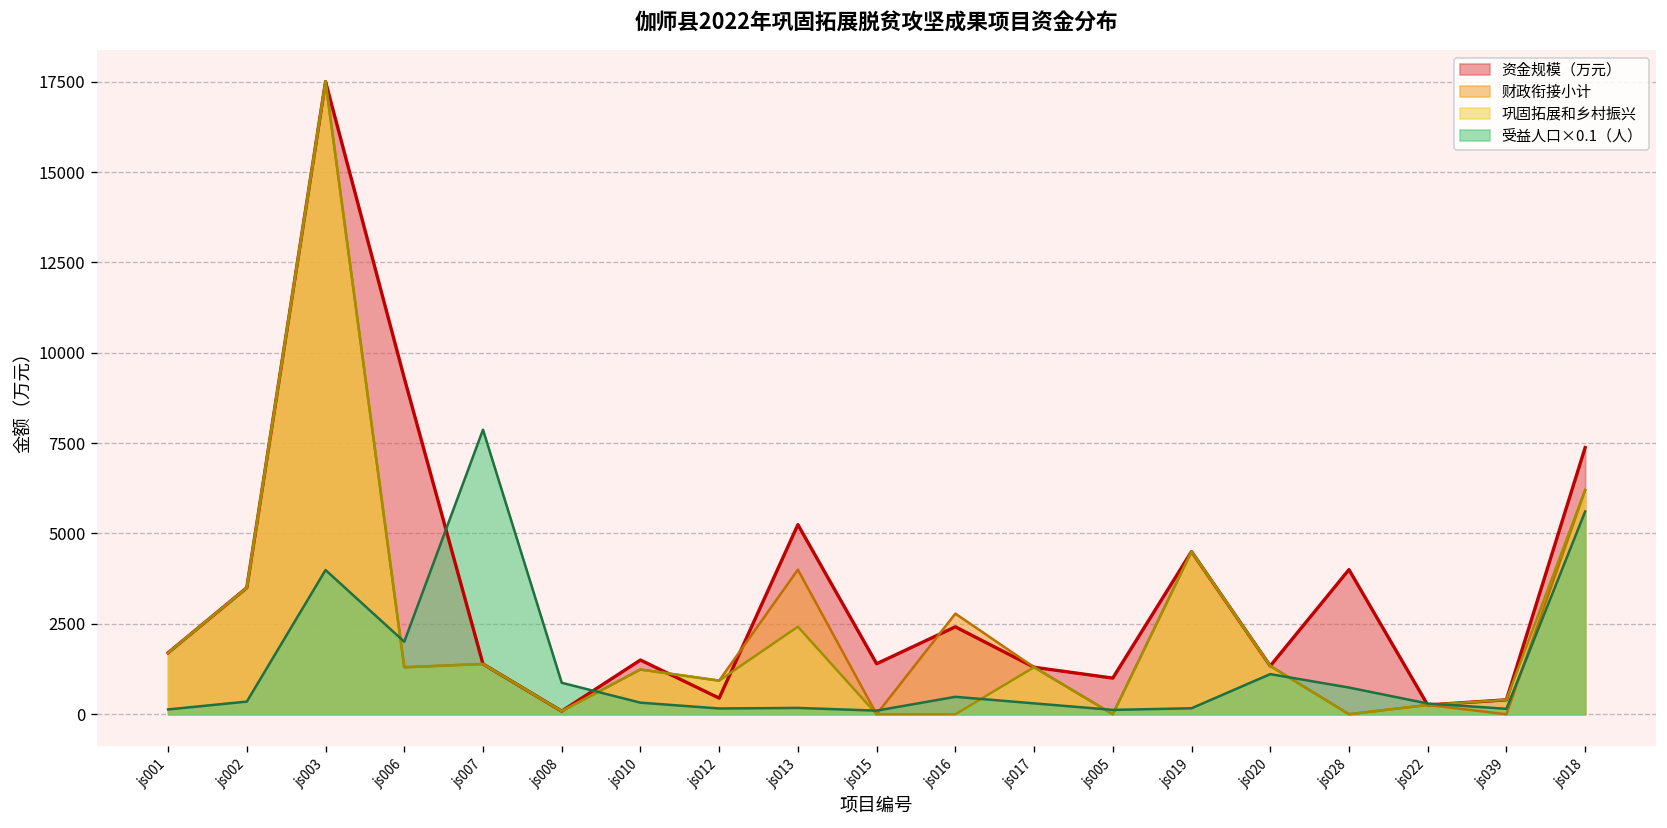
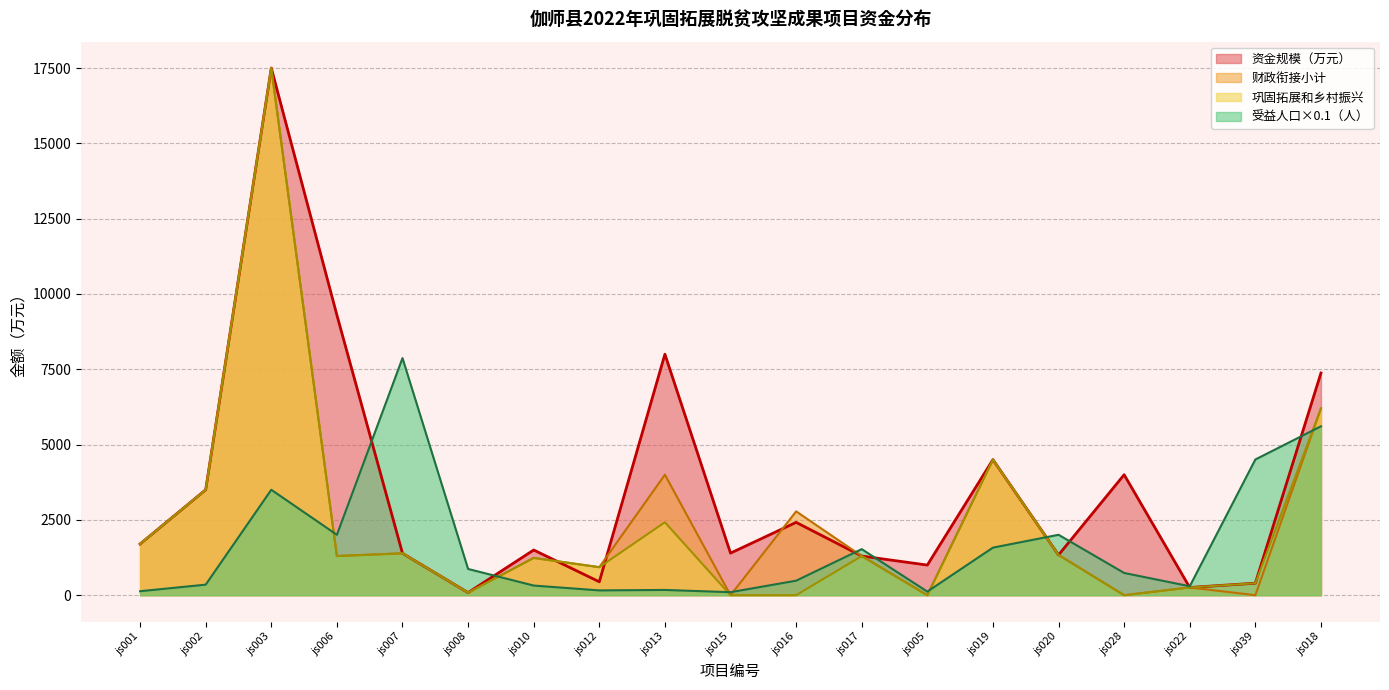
  {
    "资金规模（万元）": {
      "js006": 9300,
      "js010": 1500,
      "js012": 400,
-     "js013": 5200,
+     "js013": 8000,
      "js015": 1400,
      "js016": 2400,
      "js005": 1000,
      "js028": 4000,
      "js018": 7400
    },
    "受益人口×0.1（人）": {
      "js001": 100,
      "js002": 400,
-     "js003": 4000,
+     "js003": 3500,
      "js006": 2000,
      "js007": 7900,
      "js008": 900,
      "js010": 300,
      "js012": 200,
      "js013": 200,
      "js015": 100,
      "js016": 500,
-     "js017": 300,
+     "js017": 1500,
      "js005": 100,
-     "js019": 200,
-     "js020": 1100,
+     "js019": 1600,
+     "js020": 2000,
      "js028": 700,
-     "js039": 200,
+     "js039": 4500,
      "js018": 5600
    }
  }
